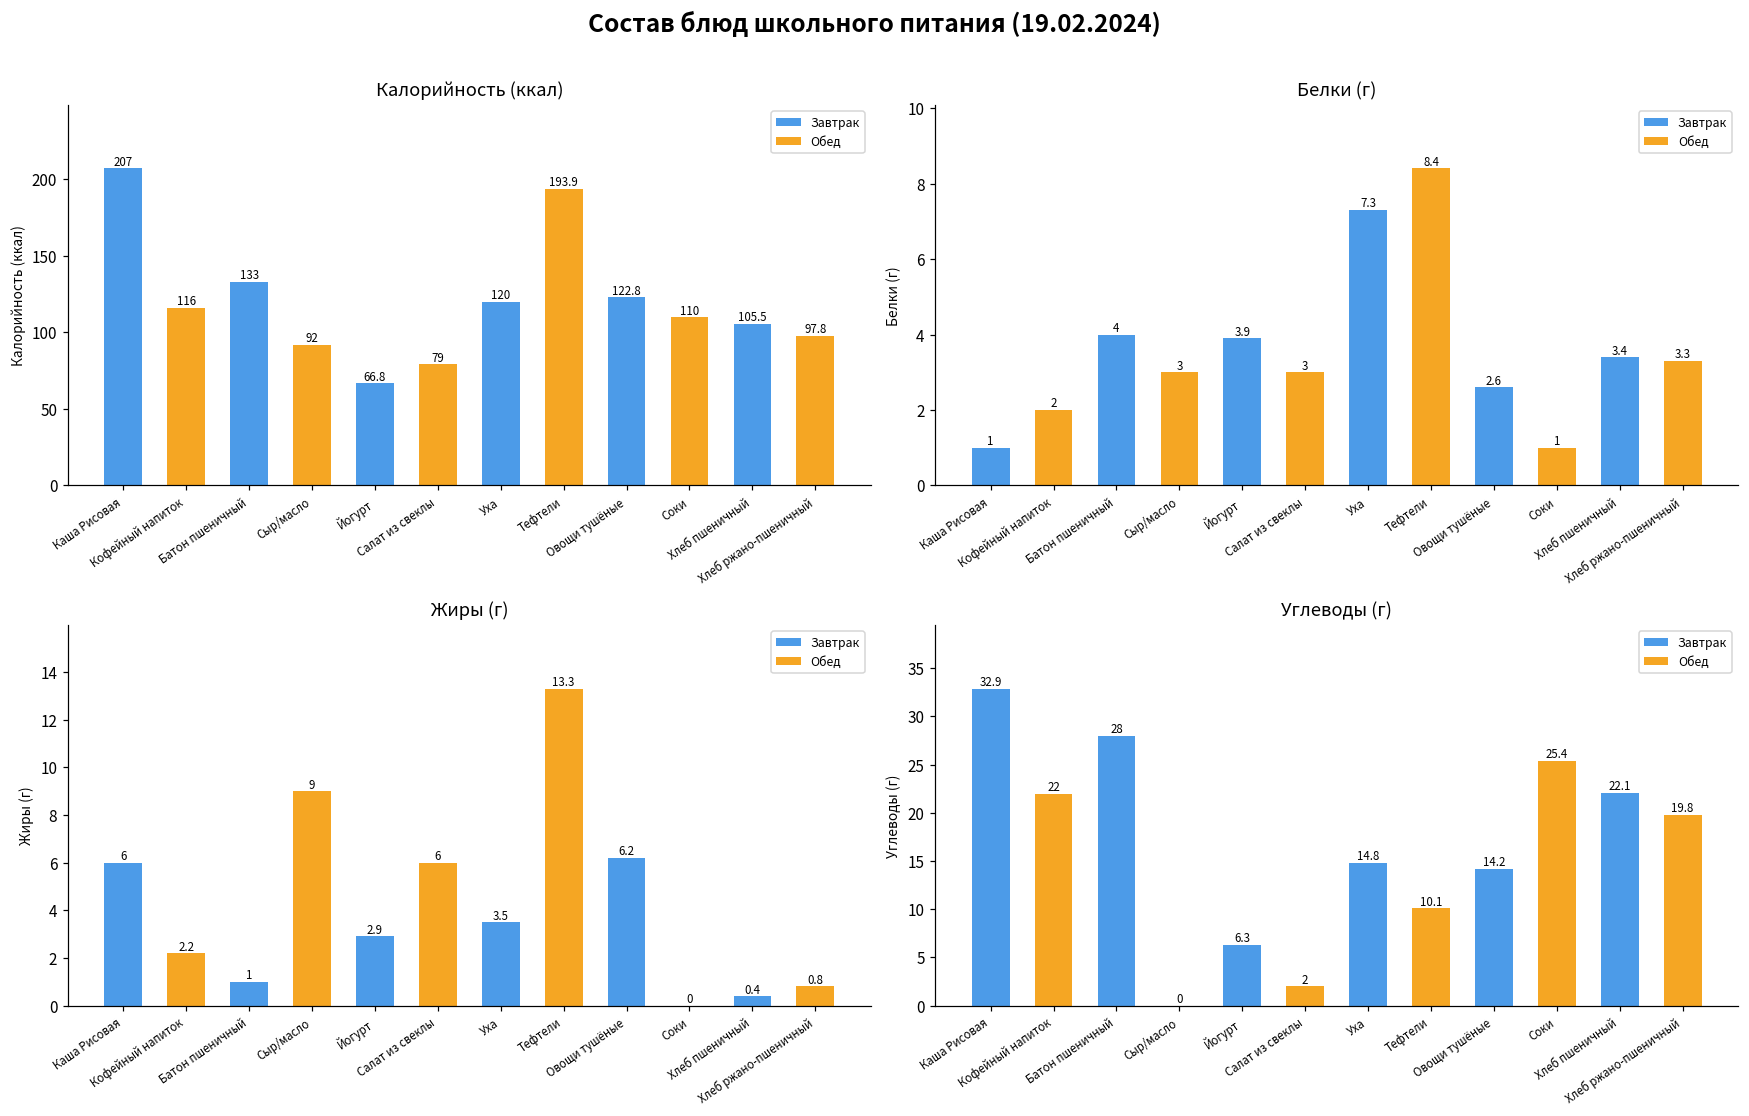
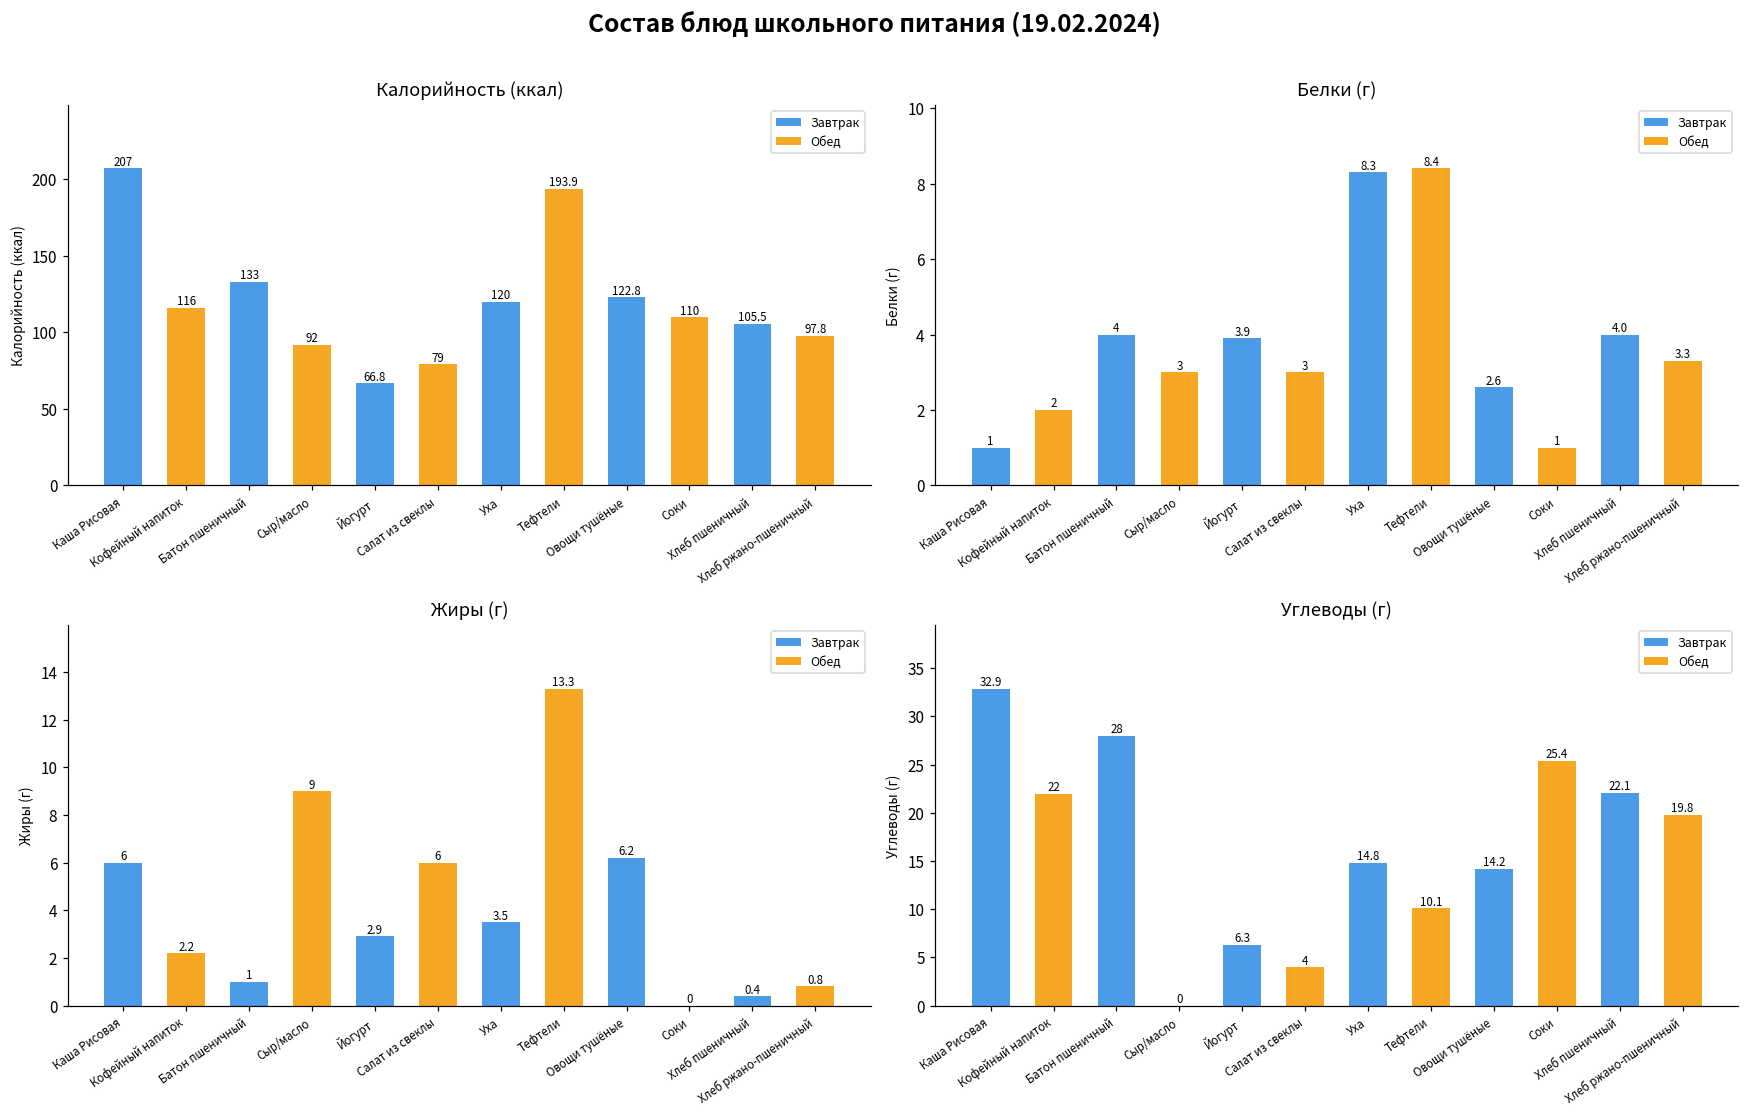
  {
    "Калорийность (ккал)": {
      "Каша Рисовая": 207,
      "Кофейный напиток": 116,
      "Батон пшеничный": 133,
      "Сыр/масло": 92,
      "Йогурт": 66.8,
      "Салат из свеклы": 79,
      "Уха": 120,
      "Тефтели": 193.9,
      "Овощи тушёные": 122.8,
      "Соки": 110,
      "Хлеб пшеничный": 105.5,
      "Хлеб ржано-пшеничный": 97.8
    },
    "Белки (г)": {
      "Каша Рисовая": 1,
      "Кофейный напиток": 2,
      "Батон пшеничный": 4,
      "Сыр/масло": 3,
      "Йогурт": 3.9,
      "Салат из свеклы": 3,
-     "Уха": 7.3,
+     "Уха": 8.3,
      "Тефтели": 8.4,
      "Овощи тушёные": 2.6,
      "Соки": 1,
-     "Хлеб пшеничный": 3.4,
+     "Хлеб пшеничный": 4.0,
      "Хлеб ржано-пшеничный": 3.3
    },
    "Жиры (г)": {
      "Каша Рисовая": 6,
      "Кофейный напиток": 2.2,
      "Батон пшеничный": 1,
      "Сыр/масло": 9,
      "Йогурт": 2.9,
      "Салат из свеклы": 6,
      "Уха": 3.5,
      "Тефтели": 13.3,
      "Овощи тушёные": 6.2,
      "Соки": 0,
      "Хлеб пшеничный": 0.4,
      "Хлеб ржано-пшеничный": 0.8
    },
    "Углеводы (г)": {
      "Каша Рисовая": 32.9,
      "Кофейный напиток": 22,
      "Батон пшеничный": 28,
      "Сыр/масло": 0,
      "Йогурт": 6.3,
-     "Салат из свеклы": 2,
+     "Салат из свеклы": 4,
      "Уха": 14.8,
      "Тефтели": 10.1,
      "Овощи тушёные": 14.2,
      "Соки": 25.4,
      "Хлеб пшеничный": 22.1,
      "Хлеб ржано-пшеничный": 19.8
    }
  }
